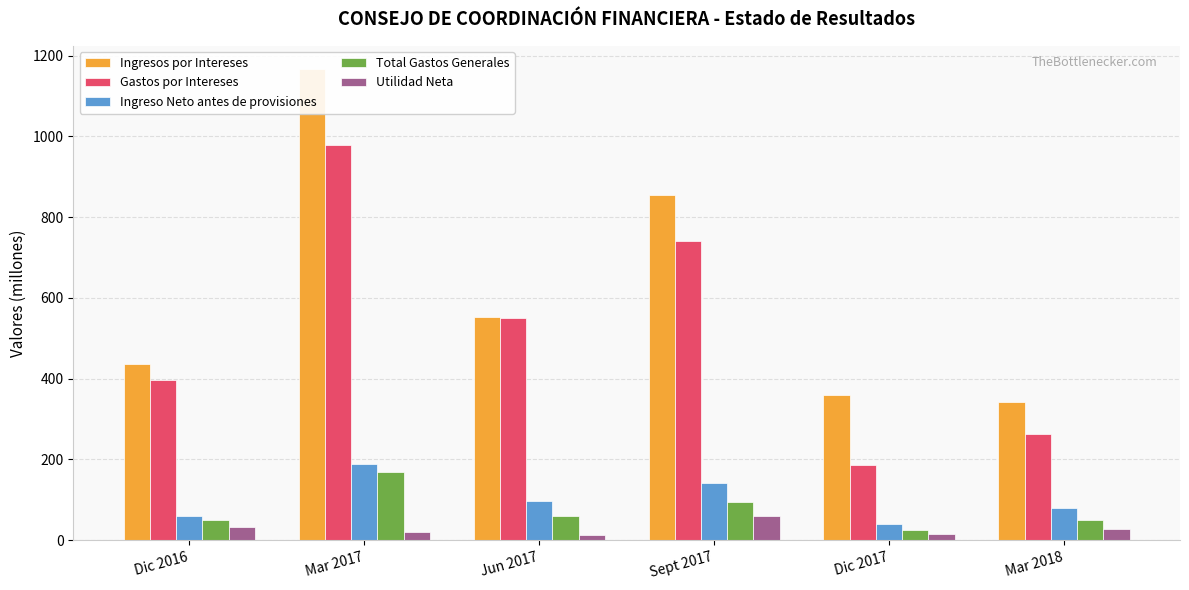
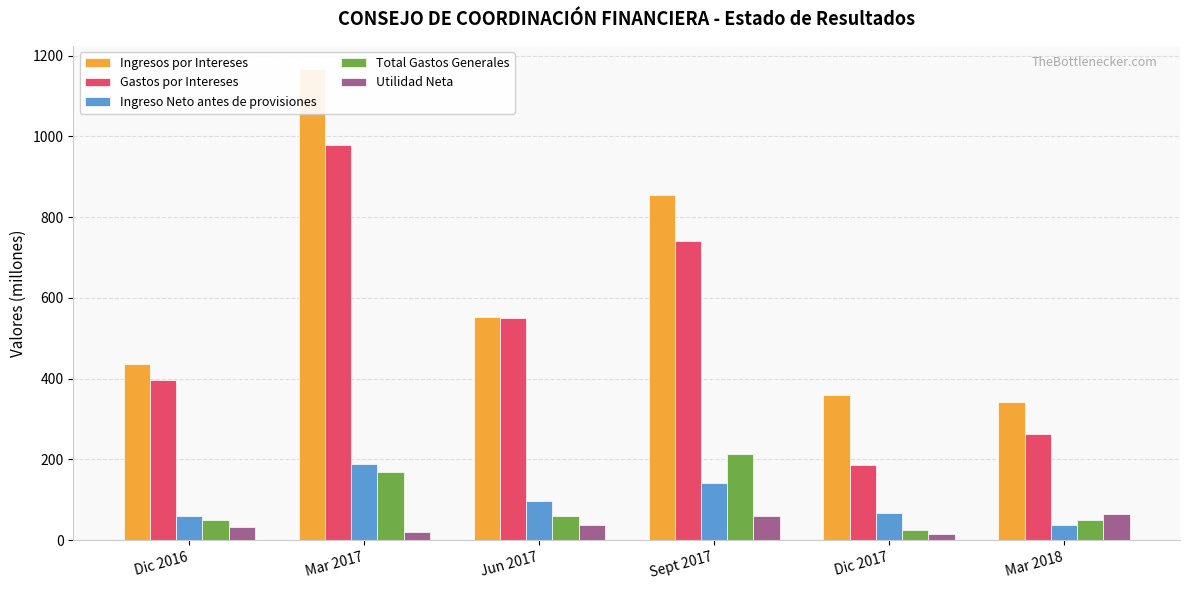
  {
    "Ingresos por Intereses": {
      "Dic 2016": 440,
      "Jun 2017": 550,
      "Sept 2017": 850,
      "Dic 2017": 360,
      "Mar 2018": 340
    },
    "Gastos por Intereses": {
      "Dic 2016": 400,
      "Mar 2017": 980,
      "Jun 2017": 550,
      "Sept 2017": 740,
      "Dic 2017": 190,
      "Mar 2018": 260
    },
    "Ingreso Neto antes de provisiones": {
      "Dic 2016": 60,
      "Mar 2017": 190,
      "Jun 2017": 100,
      "Sept 2017": 140,
-     "Dic 2017": 40,
-     "Mar 2018": 80
+     "Dic 2017": 70,
+     "Mar 2018": 40
    },
    "Total Gastos Generales": {
      "Dic 2016": 50,
      "Mar 2017": 170,
      "Jun 2017": 60,
-     "Sept 2017": 100,
+     "Sept 2017": 210,
      "Dic 2017": 20,
      "Mar 2018": 50
    },
    "Utilidad Neta": {
      "Dic 2016": 30,
      "Mar 2017": 20,
-     "Jun 2017": 10,
+     "Jun 2017": 40,
      "Sept 2017": 60,
      "Dic 2017": 20,
-     "Mar 2018": 30
+     "Mar 2018": 60
    }
  }
